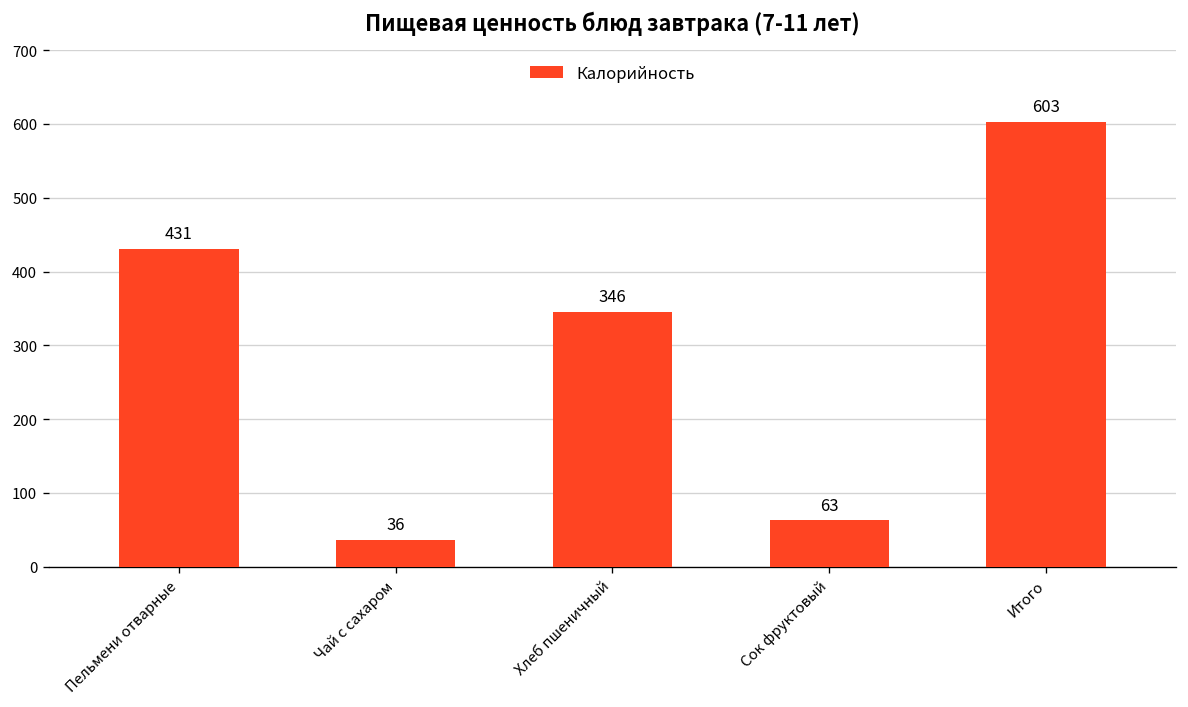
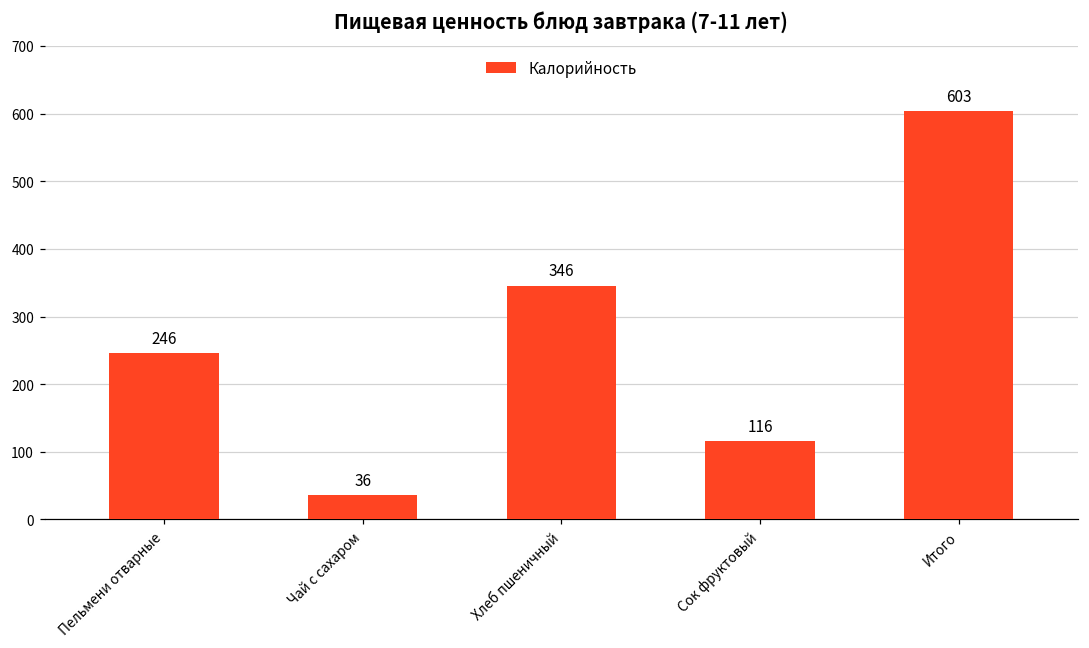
  {
-   "Пельмени отварные": 431,
+   "Пельмени отварные": 246,
    "Чай с сахаром": 36,
    "Хлеб пшеничный": 346,
-   "Сок фруктовый": 63,
+   "Сок фруктовый": 116,
    "Итого": 603
  }
